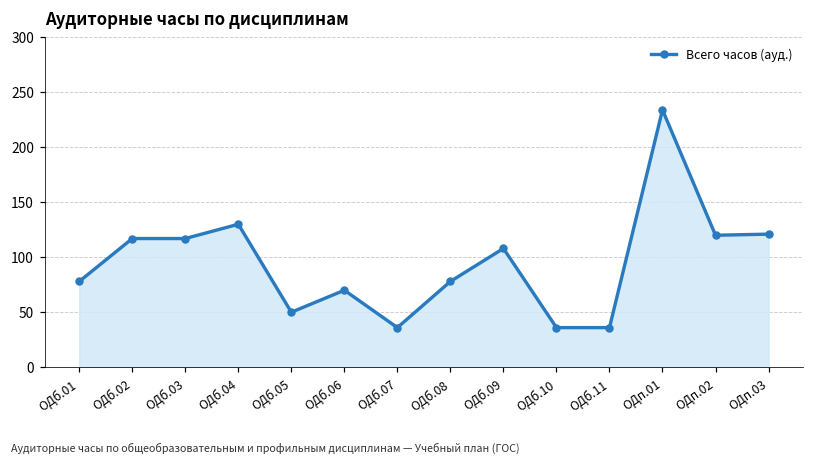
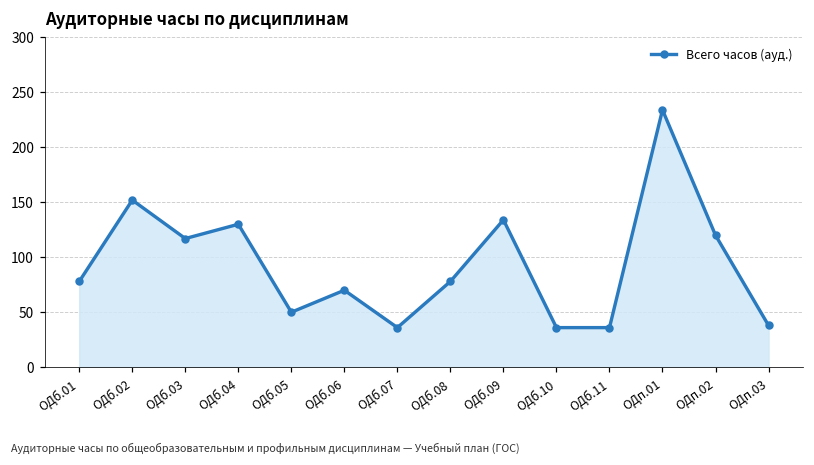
  {
    "ОДб.01": 80,
-   "ОДб.02": 120,
+   "ОДб.02": 150,
    "ОДб.03": 120,
    "ОДб.04": 130,
    "ОДб.05": 50,
    "ОДб.06": 70,
    "ОДб.07": 40,
    "ОДб.08": 80,
-   "ОДб.09": 110,
+   "ОДб.09": 130,
    "ОДб.10": 40,
    "ОДб.11": 40,
    "ОДп.01": 230,
    "ОДп.02": 120,
-   "ОДп.03": 120
+   "ОДп.03": 40
  }
